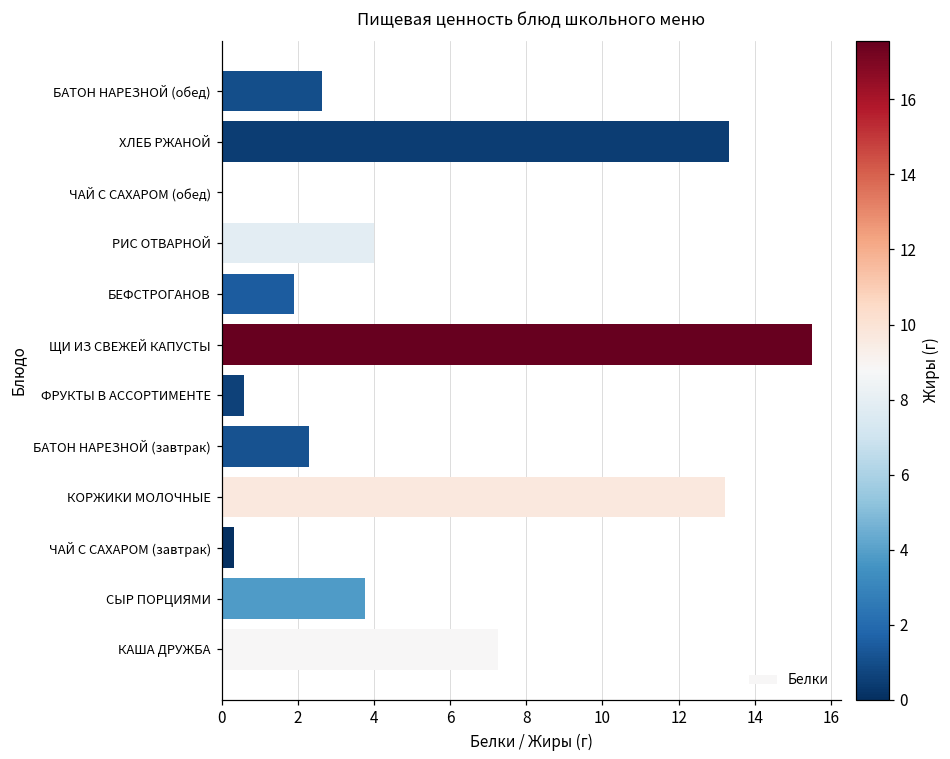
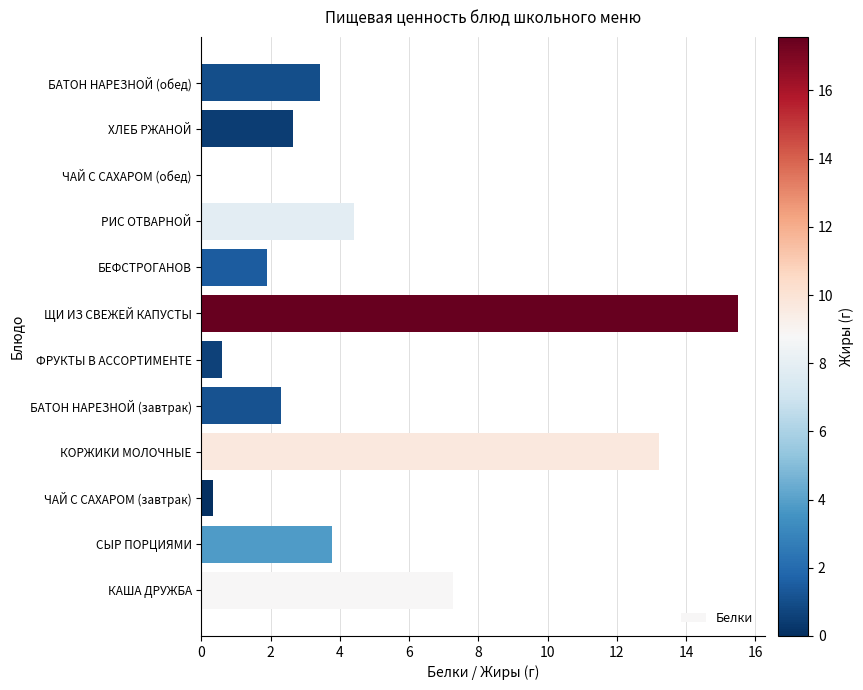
  {
-   "БАТОН НАРЕЗНОЙ (обед)": 2.6,
-   "ХЛЕБ РЖАНОЙ": 13.3,
+   "БАТОН НАРЕЗНОЙ (обед)": 3.4,
+   "ХЛЕБ РЖАНОЙ": 2.6,
    "ЧАЙ С САХАРОМ (обед)": 0.0,
-   "РИС ОТВАРНОЙ": 4.0,
+   "РИС ОТВАРНОЙ": 4.4,
    "БЕФСТРОГАНОВ": 1.9,
    "ЩИ ИЗ СВЕЖЕЙ КАПУСТЫ": 15.5,
    "ФРУКТЫ В АССОРТИМЕНТЕ": 0.6,
    "БАТОН НАРЕЗНОЙ (завтрак)": 2.3,
    "КОРЖИКИ МОЛОЧНЫЕ": 13.2,
    "ЧАЙ С САХАРОМ (завтрак)": 0.3,
    "СЫР ПОРЦИЯМИ": 3.8,
    "КАША ДРУЖБА": 7.3
  }
